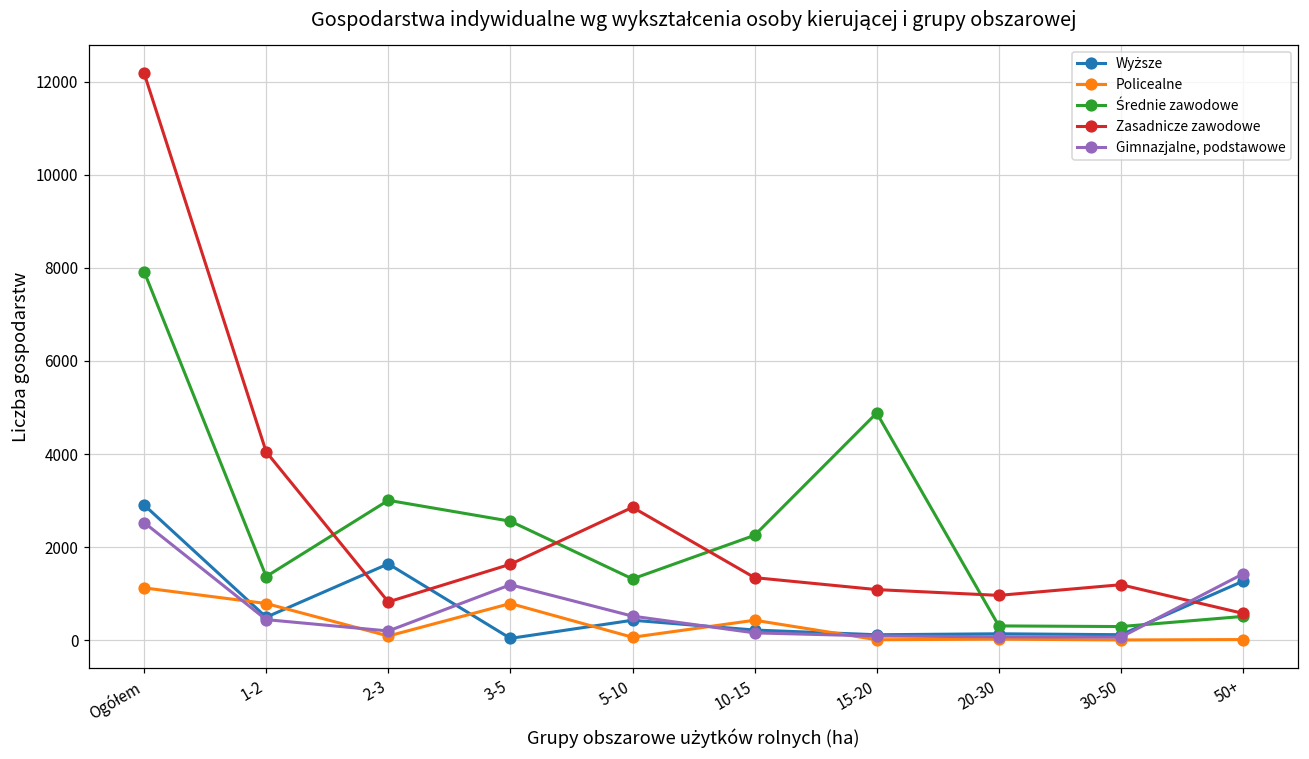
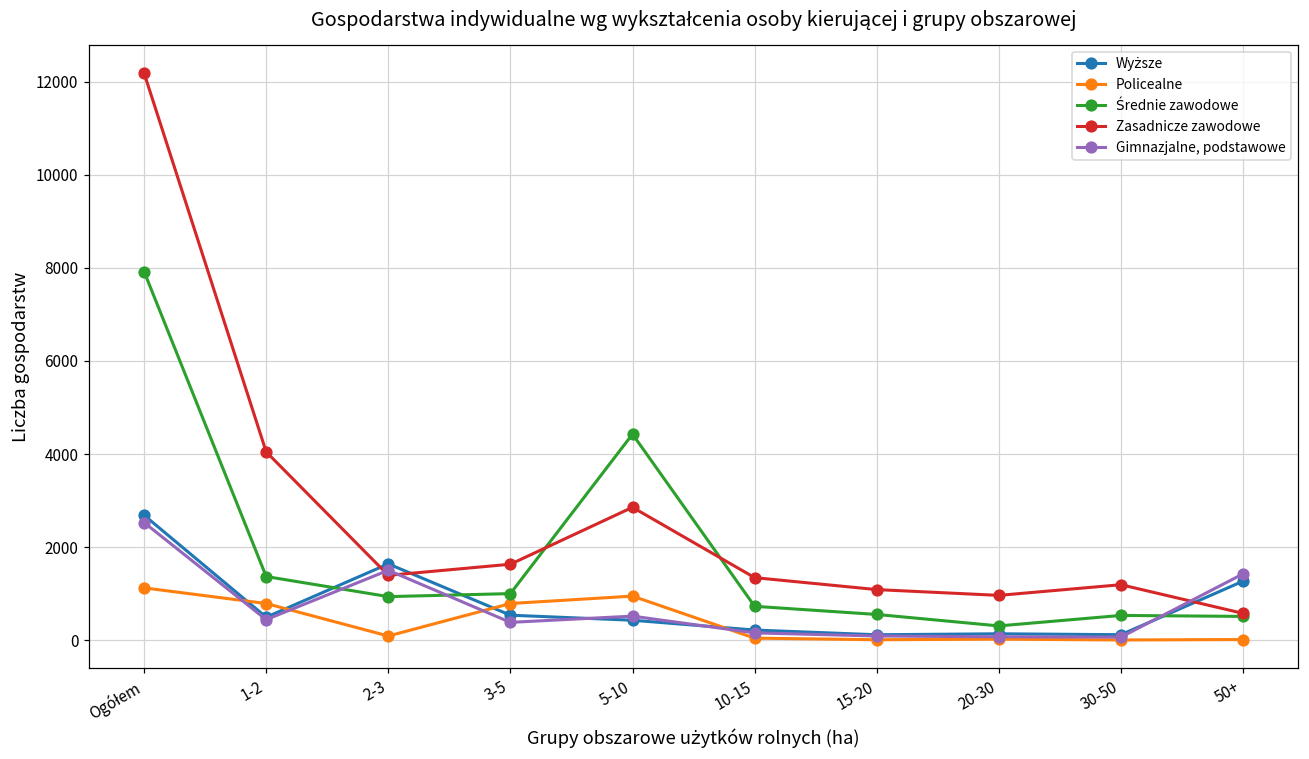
  {
    "Wyższe": {
-     "Ogółem": 2900,
+     "Ogółem": 2700,
      "2-3": 1600,
-     "3-5": 0,
+     "3-5": 500,
      "5-10": 400,
      "10-15": 200,
      "20-30": 100,
      "50+": 1300
    },
    "Policealne": {
      "Ogółem": 1100,
      "1-2": 800,
      "2-3": 100,
      "3-5": 800,
-     "5-10": 100,
-     "10-15": 400,
+     "5-10": 900,
+     "10-15": 0,
      "15-20": 0,
      "30-50": 0,
      "50+": 0
    },
    "Średnie zawodowe": {
      "Ogółem": 7900,
      "1-2": 1400,
-     "2-3": 3000,
-     "3-5": 2600,
-     "5-10": 1300,
-     "10-15": 2300,
-     "15-20": 4900,
+     "2-3": 900,
+     "3-5": 1000,
+     "5-10": 4400,
+     "10-15": 700,
+     "15-20": 600,
      "20-30": 300,
-     "30-50": 300,
+     "30-50": 500,
      "50+": 500
    },
    "Zasadnicze zawodowe": {
      "Ogółem": 12200,
      "1-2": 4000,
-     "2-3": 800,
+     "2-3": 1400,
      "3-5": 1600,
      "5-10": 2900,
      "10-15": 1300,
      "15-20": 1100,
      "20-30": 1000,
      "30-50": 1200,
      "50+": 600
    },
    "Gimnazjalne, podstawowe": {
      "Ogółem": 2500,
-     "2-3": 200,
-     "3-5": 1200,
+     "2-3": 1500,
+     "3-5": 400,
      "5-10": 500,
      "10-15": 200,
      "50+": 1400
    }
  }
